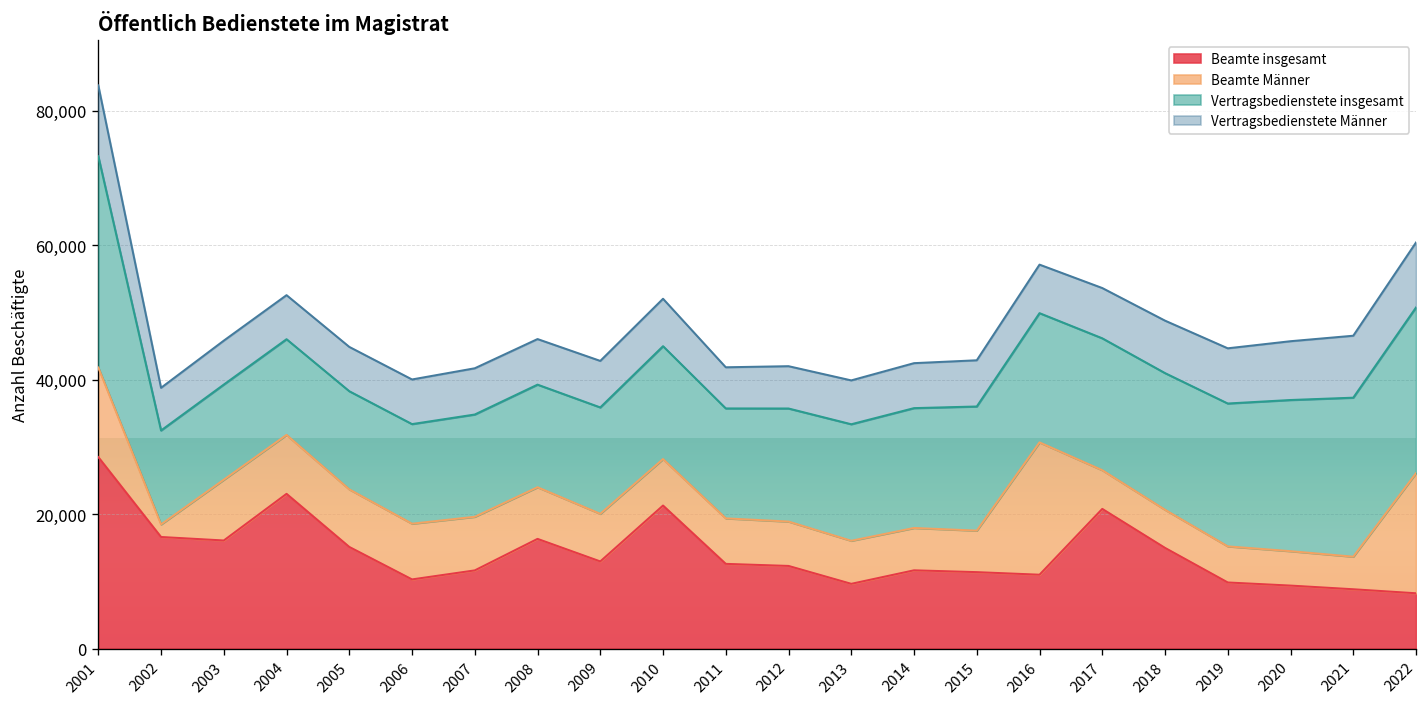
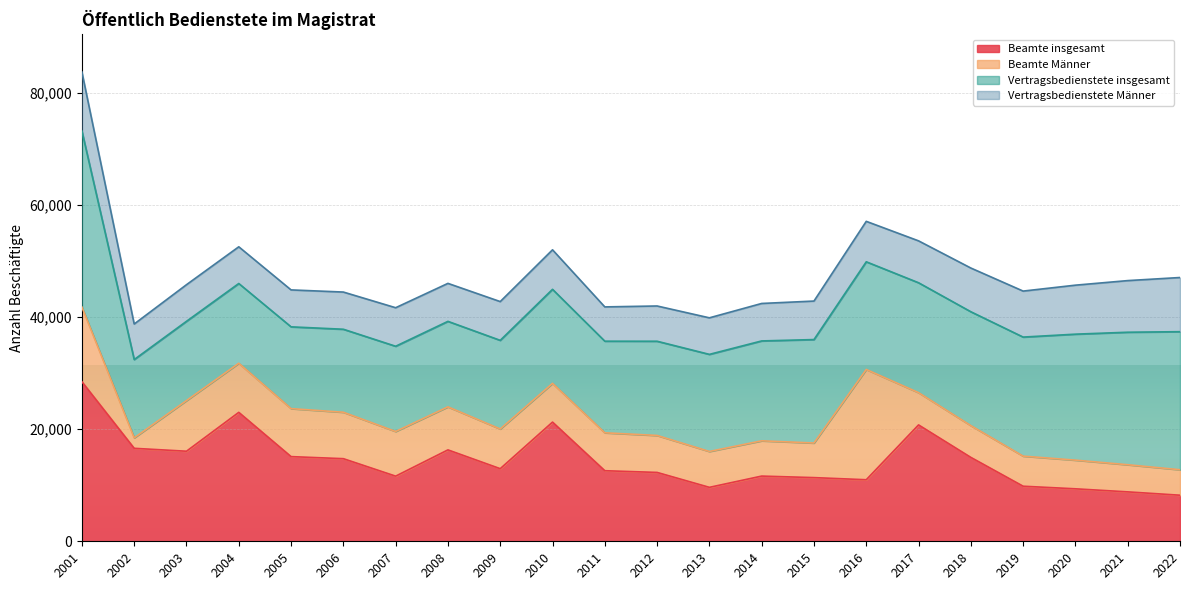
  {
    "Beamte insgesamt": {
      "2001": "28,000",
      "2002": "17,000",
      "2003": "16,000",
      "2004": "23,000",
      "2005": "15,000",
-     "2006": "10,000",
+     "2006": "15,000",
      "2007": "12,000",
      "2008": "16,000",
      "2009": "13,000",
      "2010": "21,000",
      "2011": "13,000",
      "2012": "12,000",
      "2013": "10,000",
      "2014": "12,000",
      "2015": "11,000",
      "2016": "11,000",
      "2017": "21,000",
      "2018": "15,000",
      "2019": "10,000",
      "2020": "9,000",
      "2021": "9,000",
      "2022": "8,000"
    },
    "Beamte Männer": {
      "2001": "13,000",
      "2002": "2,000",
      "2003": "9,000",
      "2004": "9,000",
      "2005": "9,000",
      "2006": "8,000",
      "2007": "8,000",
      "2008": "8,000",
      "2009": "7,000",
      "2010": "7,000",
      "2011": "7,000",
      "2012": "7,000",
      "2013": "6,000",
      "2014": "6,000",
      "2015": "6,000",
      "2016": "20,000",
      "2017": "6,000",
      "2018": "6,000",
      "2019": "5,000",
      "2020": "5,000",
      "2021": "5,000",
-     "2022": "18,000"
+     "2022": "5,000"
    }
  }
